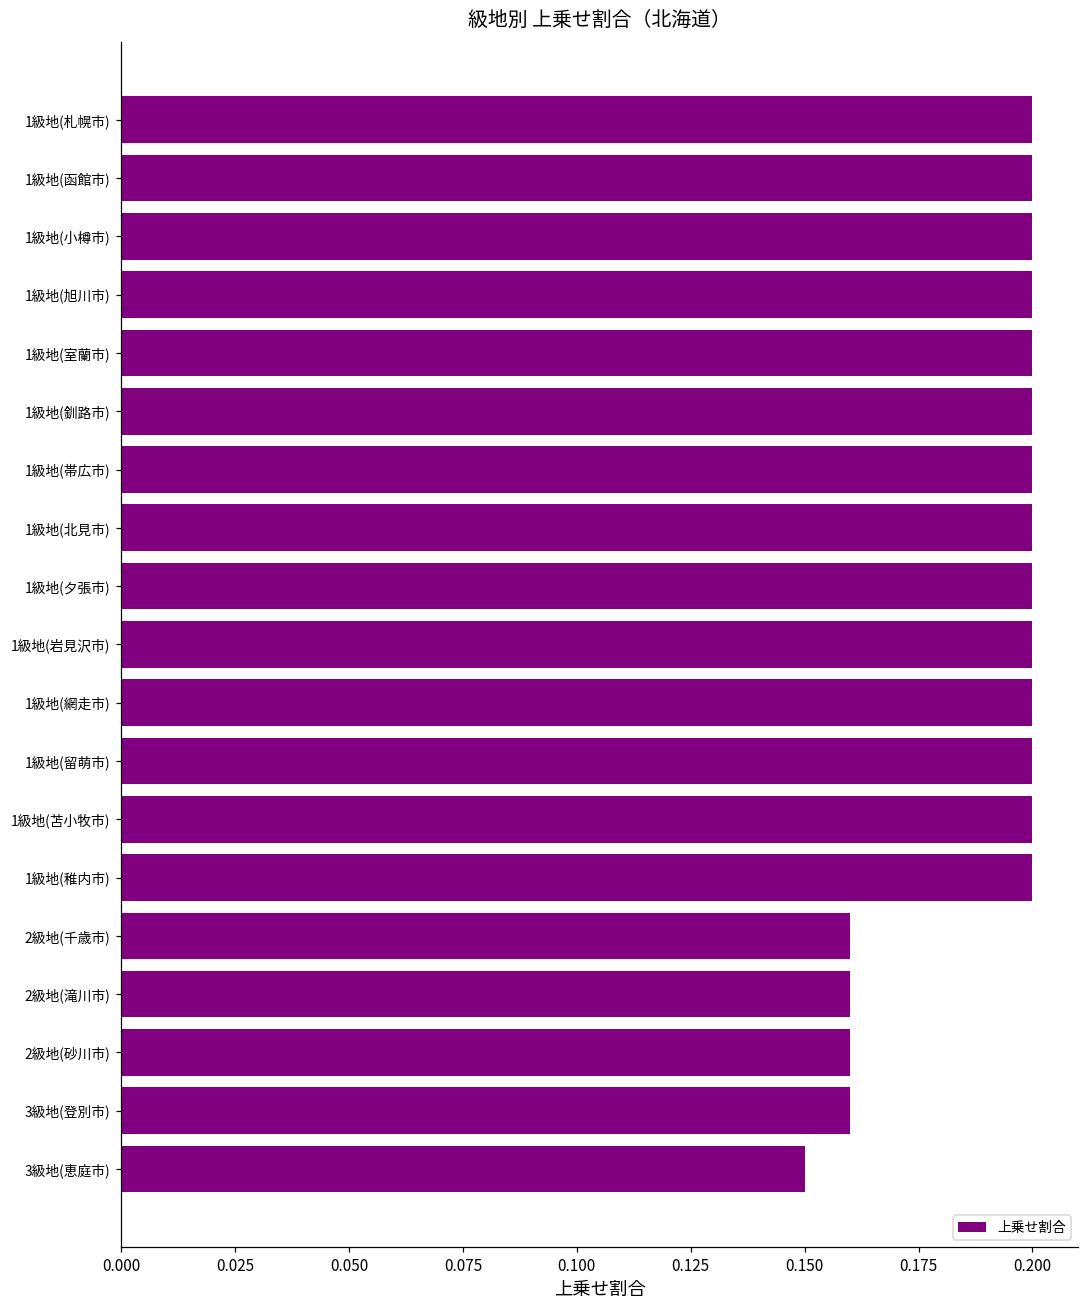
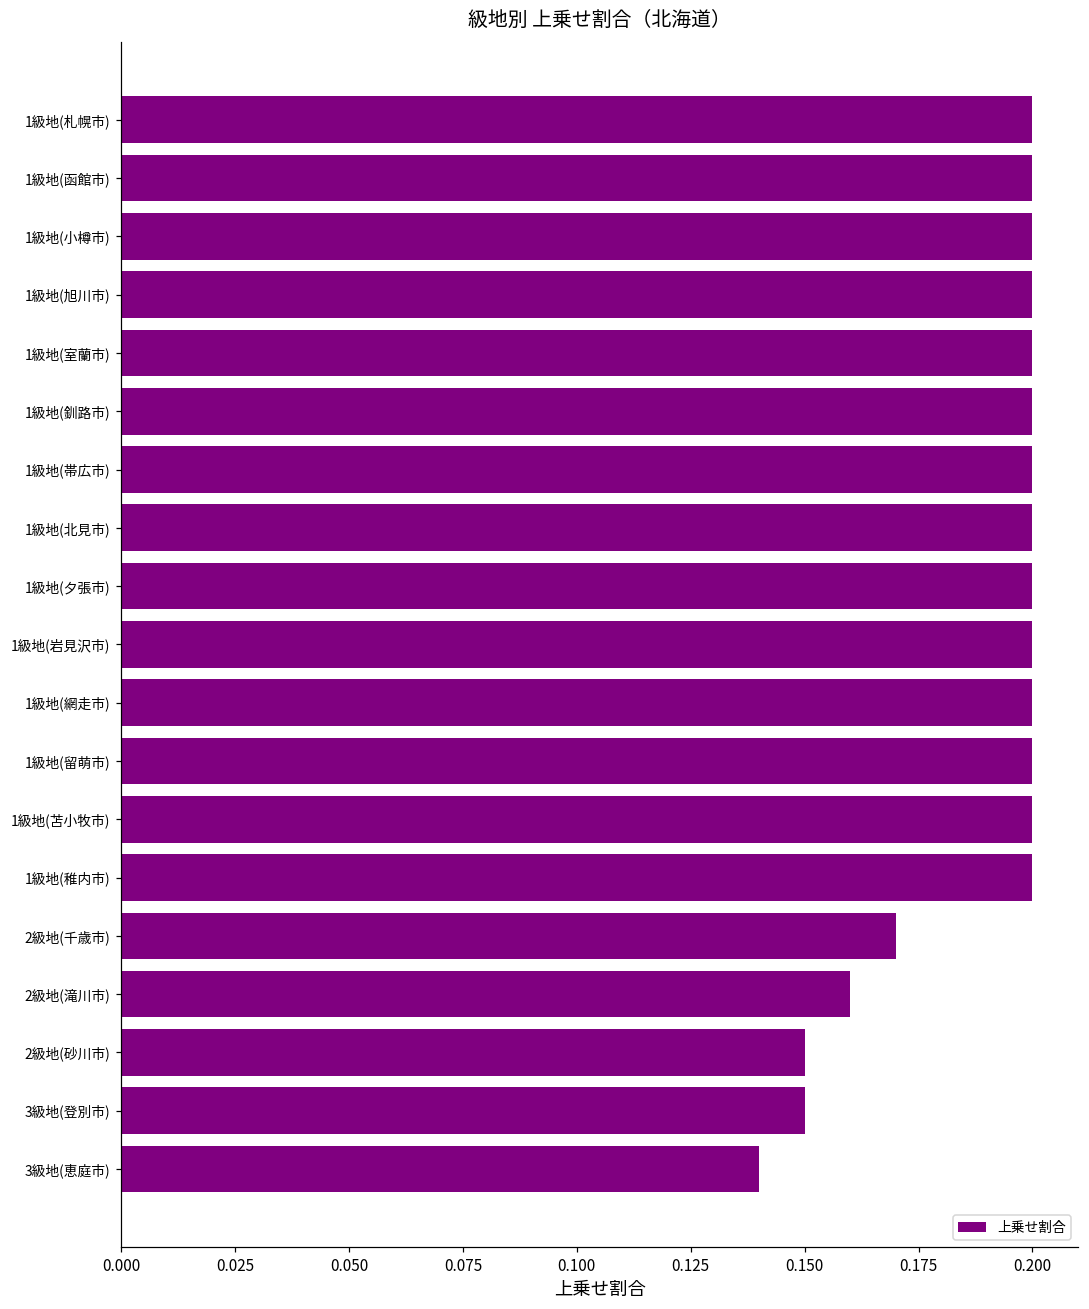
  {
    "1級地(札幌市)": 0.20,
    "1級地(函館市)": 0.20,
    "1級地(小樽市)": 0.20,
    "1級地(旭川市)": 0.20,
    "1級地(室蘭市)": 0.20,
    "1級地(釧路市)": 0.20,
    "1級地(帯広市)": 0.20,
    "1級地(北見市)": 0.20,
    "1級地(夕張市)": 0.20,
    "1級地(岩見沢市)": 0.20,
    "1級地(網走市)": 0.20,
    "1級地(留萌市)": 0.20,
    "1級地(苫小牧市)": 0.20,
    "1級地(稚内市)": 0.20,
-   "2級地(千歳市)": 0.16,
+   "2級地(千歳市)": 0.17,
    "2級地(滝川市)": 0.16,
-   "2級地(砂川市)": 0.16,
-   "3級地(登別市)": 0.16,
-   "3級地(恵庭市)": 0.15
+   "2級地(砂川市)": 0.15,
+   "3級地(登別市)": 0.15,
+   "3級地(恵庭市)": 0.14
  }
